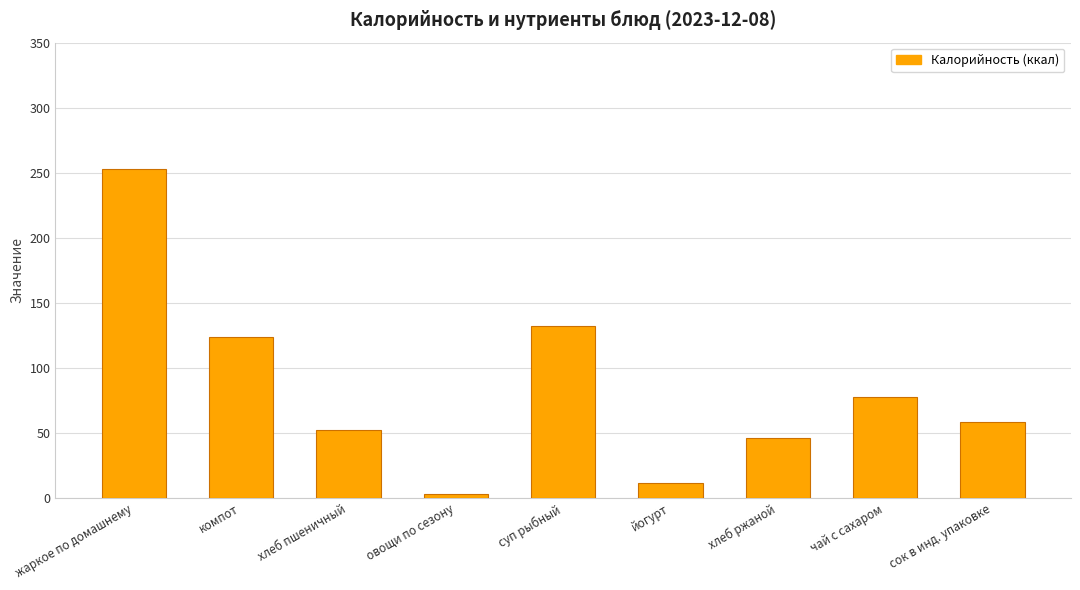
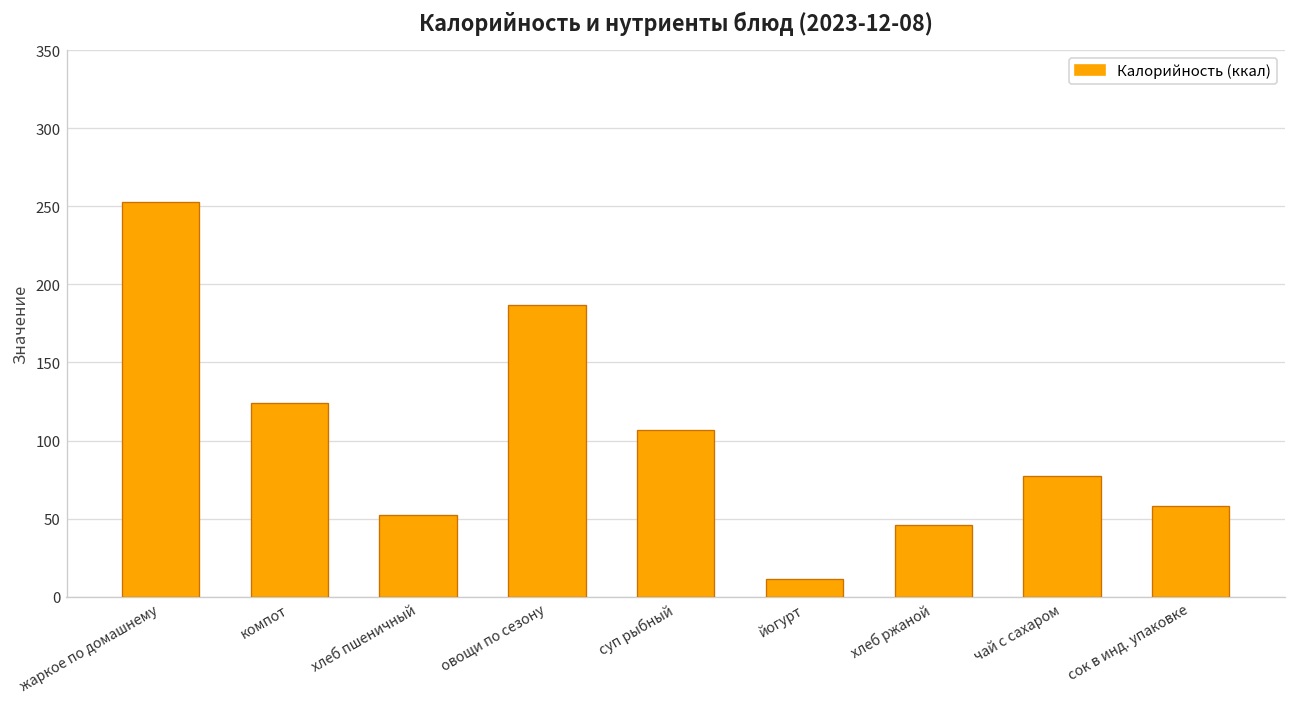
  {
    "жаркое по домашнему": 253,
    "компот": 124,
    "хлеб пшеничный": 52,
-   "овощи по сезону": 3,
-   "суп рыбный": 133,
+   "овощи по сезону": 187,
+   "суп рыбный": 107,
    "йогурт": 12,
    "хлеб ржаной": 46,
    "чай с сахаром": 77,
    "сок в инд. упаковке": 58
  }
